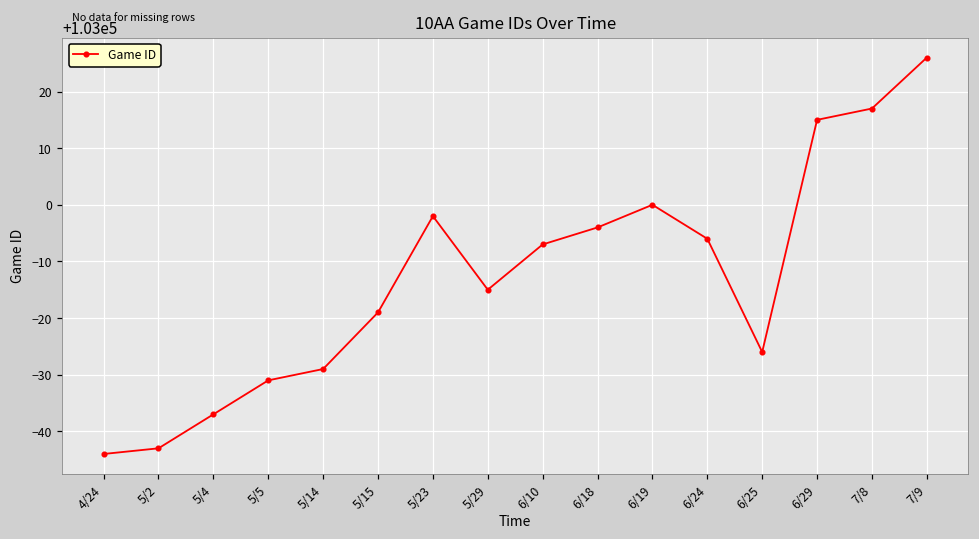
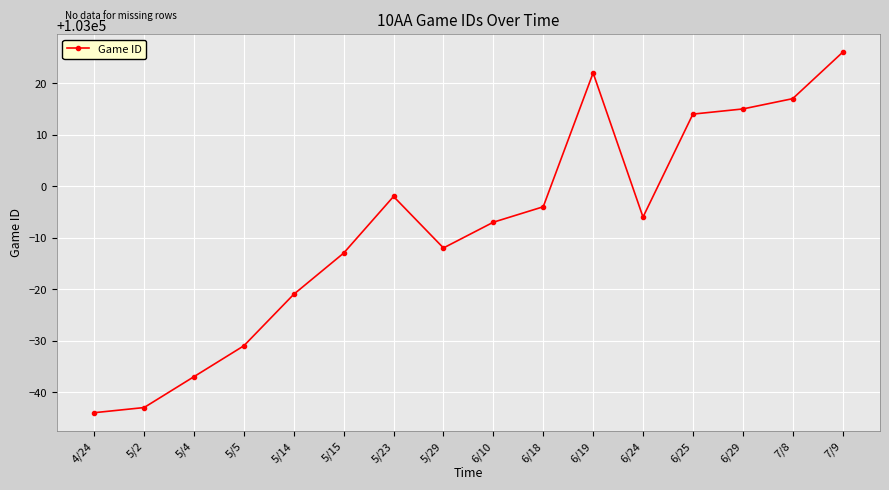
  {
    "4/24": 102956,
    "5/2": 102957,
    "5/4": 102963,
    "5/5": 102969,
-   "5/14": 102971,
-   "5/15": 102981,
+   "5/14": 102979,
+   "5/15": 102987,
    "5/23": 102998,
-   "5/29": 102985,
+   "5/29": 102988,
    "6/10": 102993,
    "6/18": 102996,
-   "6/19": 103000,
+   "6/19": 103022,
    "6/24": 102994,
-   "6/25": 102974,
+   "6/25": 103014,
    "6/29": 103015,
    "7/8": 103017,
    "7/9": 103026
  }
